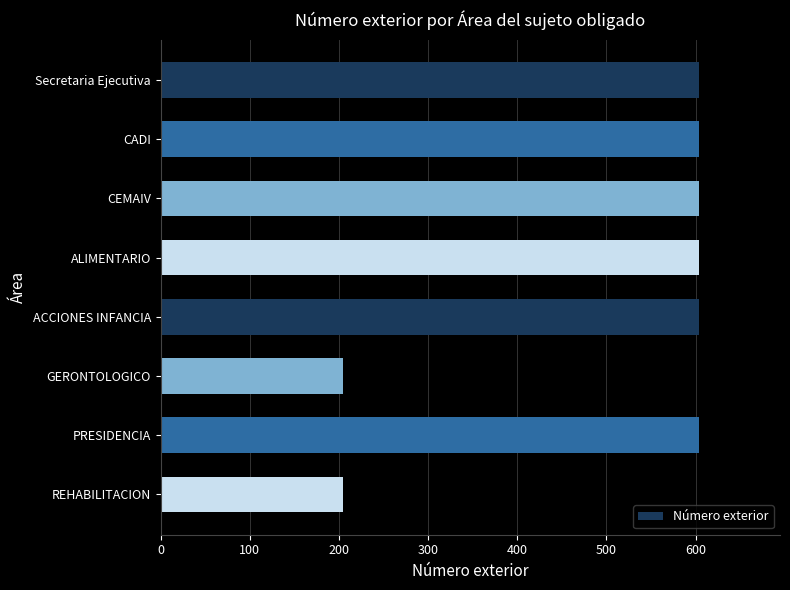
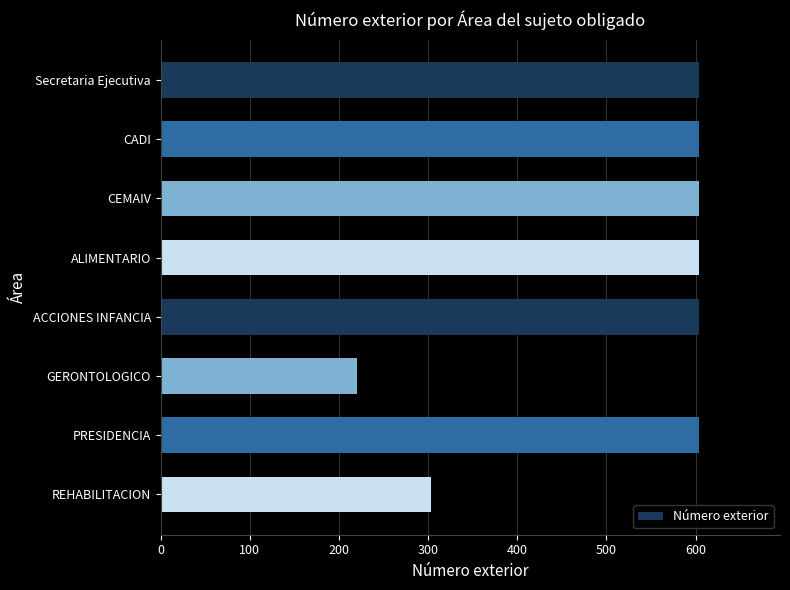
  {
    "Secretaria Ejecutiva": 600,
    "CADI": 600,
    "CEMAIV": 600,
    "ALIMENTARIO": 600,
    "ACCIONES INFANCIA": 600,
-   "GERONTOLOGICO": 200,
+   "GERONTOLOGICO": 220,
    "PRESIDENCIA": 600,
-   "REHABILITACION": 210
+   "REHABILITACION": 300
  }
